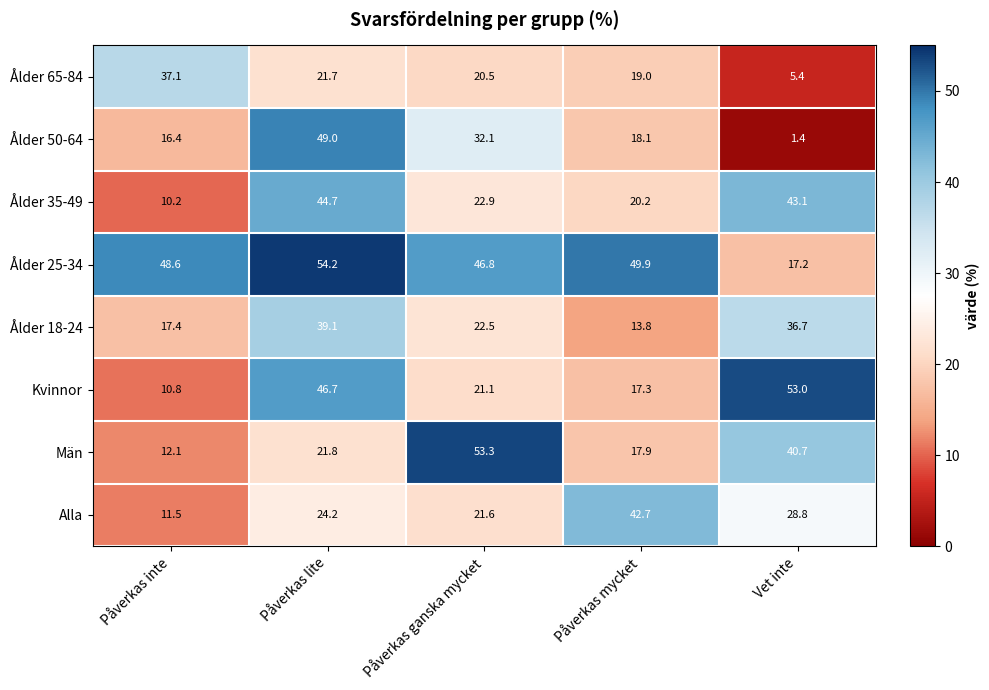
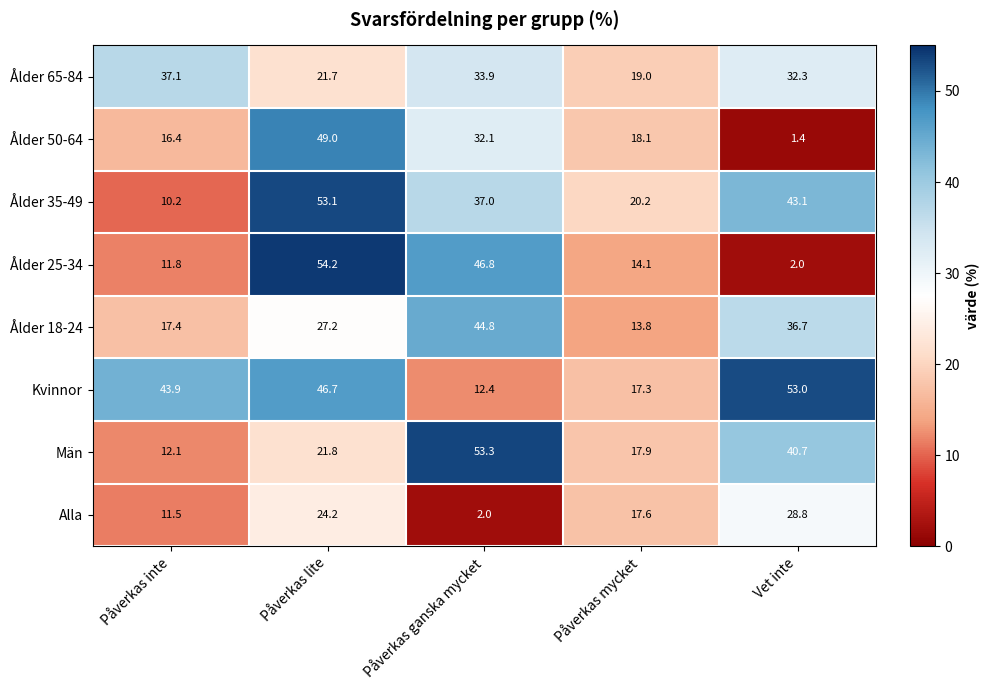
  {
    "Ålder 65-84": {
      "Påverkas inte": 37.1,
      "Påverkas lite": 21.7,
-     "Påverkas ganska mycket": 20.5,
+     "Påverkas ganska mycket": 33.9,
      "Påverkas mycket": 19.0,
-     "Vet inte": 5.4
+     "Vet inte": 32.3
    },
    "Ålder 50-64": {
      "Påverkas inte": 16.4,
      "Påverkas lite": 49.0,
      "Påverkas ganska mycket": 32.1,
      "Påverkas mycket": 18.1,
      "Vet inte": 1.4
    },
    "Ålder 35-49": {
      "Påverkas inte": 10.2,
-     "Påverkas lite": 44.7,
-     "Påverkas ganska mycket": 22.9,
+     "Påverkas lite": 53.1,
+     "Påverkas ganska mycket": 37.0,
      "Påverkas mycket": 20.2,
      "Vet inte": 43.1
    },
    "Ålder 25-34": {
-     "Påverkas inte": 48.6,
+     "Påverkas inte": 11.8,
      "Påverkas lite": 54.2,
      "Påverkas ganska mycket": 46.8,
-     "Påverkas mycket": 49.9,
-     "Vet inte": 17.2
+     "Påverkas mycket": 14.1,
+     "Vet inte": 2.0
    },
    "Ålder 18-24": {
      "Påverkas inte": 17.4,
-     "Påverkas lite": 39.1,
-     "Påverkas ganska mycket": 22.5,
+     "Påverkas lite": 27.2,
+     "Påverkas ganska mycket": 44.8,
      "Påverkas mycket": 13.8,
      "Vet inte": 36.7
    },
    "Kvinnor": {
-     "Påverkas inte": 10.8,
+     "Påverkas inte": 43.9,
      "Påverkas lite": 46.7,
-     "Påverkas ganska mycket": 21.1,
+     "Påverkas ganska mycket": 12.4,
      "Påverkas mycket": 17.3,
      "Vet inte": 53.0
    },
    "Män": {
      "Påverkas inte": 12.1,
      "Påverkas lite": 21.8,
      "Påverkas ganska mycket": 53.3,
      "Påverkas mycket": 17.9,
      "Vet inte": 40.7
    },
    "Alla": {
      "Påverkas inte": 11.5,
      "Påverkas lite": 24.2,
-     "Påverkas ganska mycket": 21.6,
-     "Påverkas mycket": 42.7,
+     "Påverkas ganska mycket": 2.0,
+     "Påverkas mycket": 17.6,
      "Vet inte": 28.8
    }
  }
